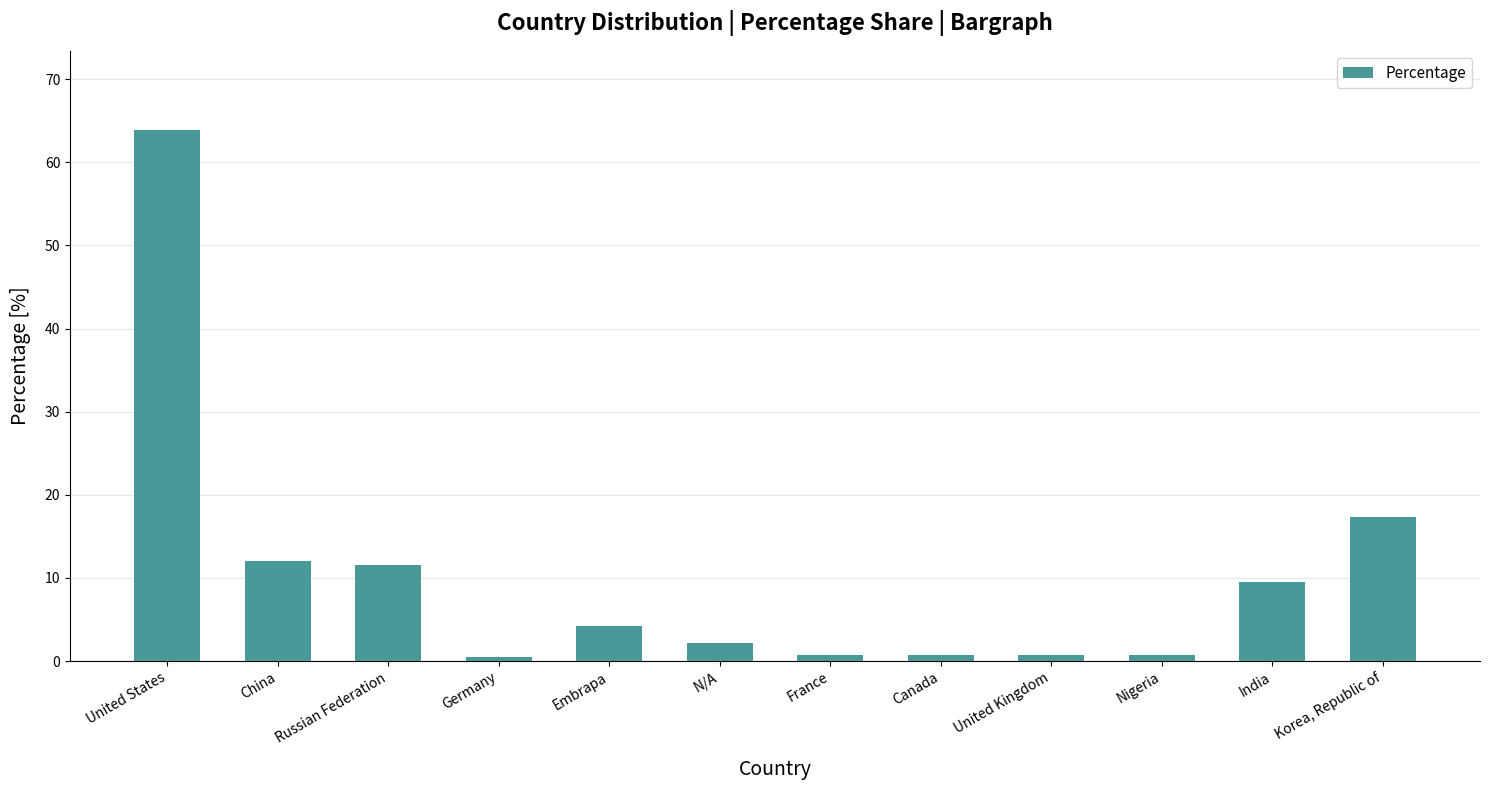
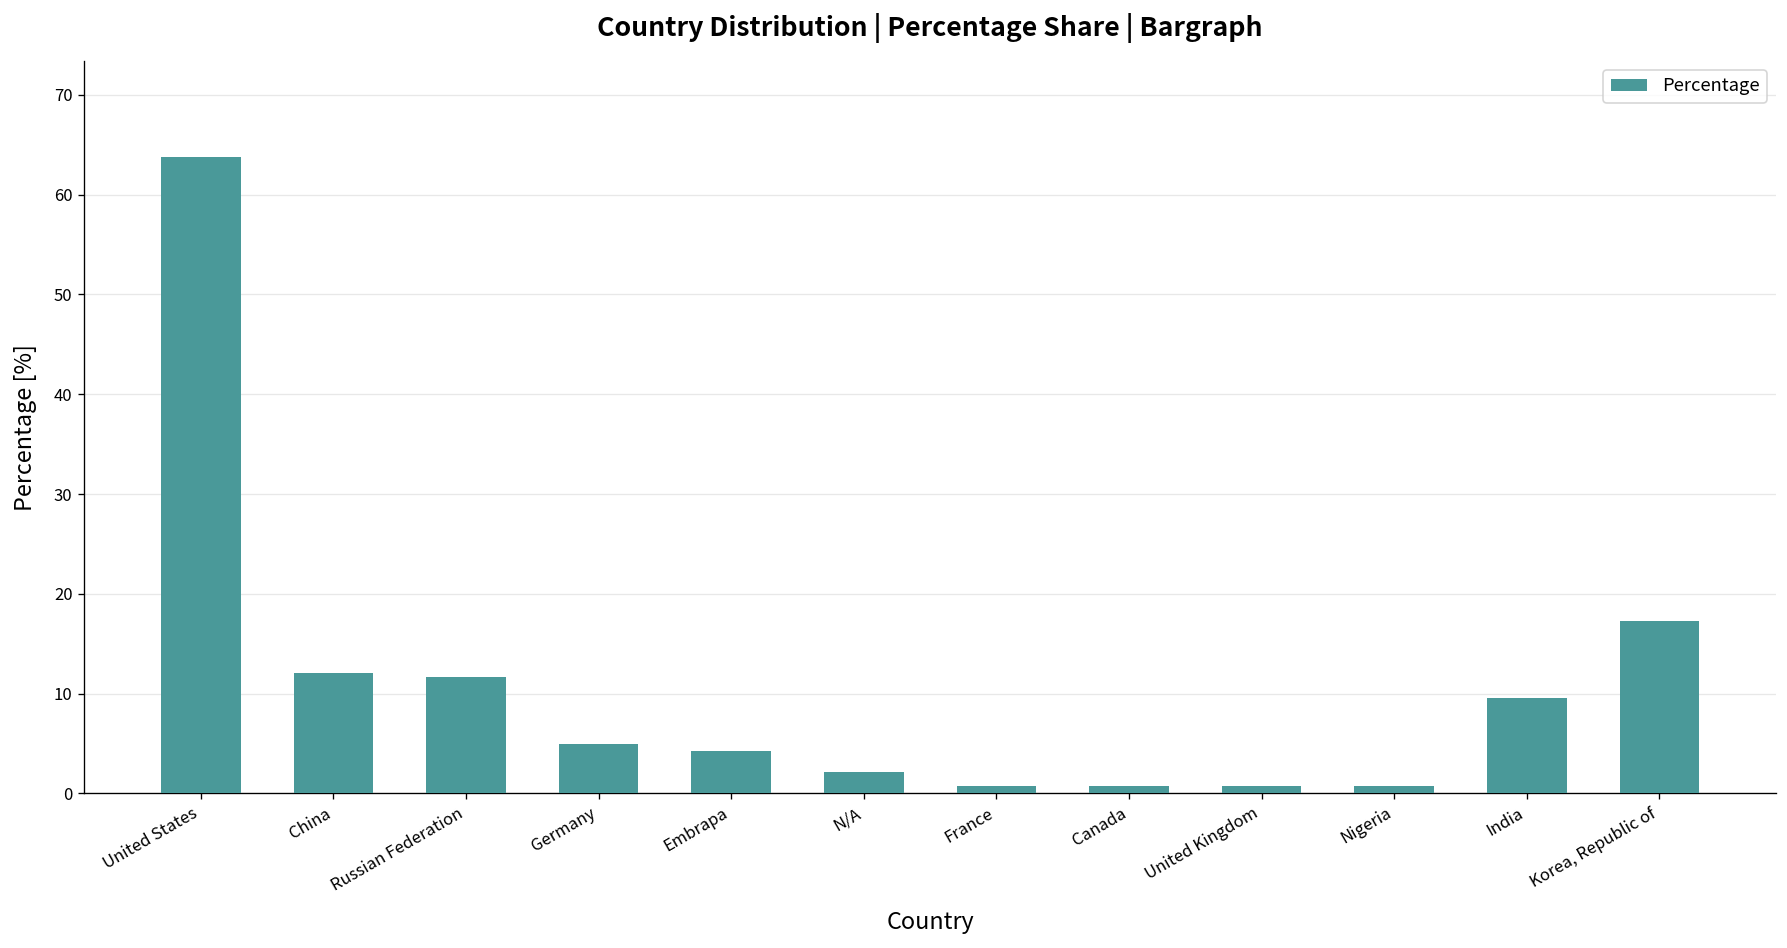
  {
    "United States": 64,
    "China": 12,
    "Russian Federation": 12,
-   "Germany": 0,
+   "Germany": 5,
    "Embrapa": 4,
    "N/A": 2,
    "France": 1,
    "Canada": 1,
    "United Kingdom": 1,
    "Nigeria": 1,
    "India": 10,
    "Korea, Republic of": 17
  }
